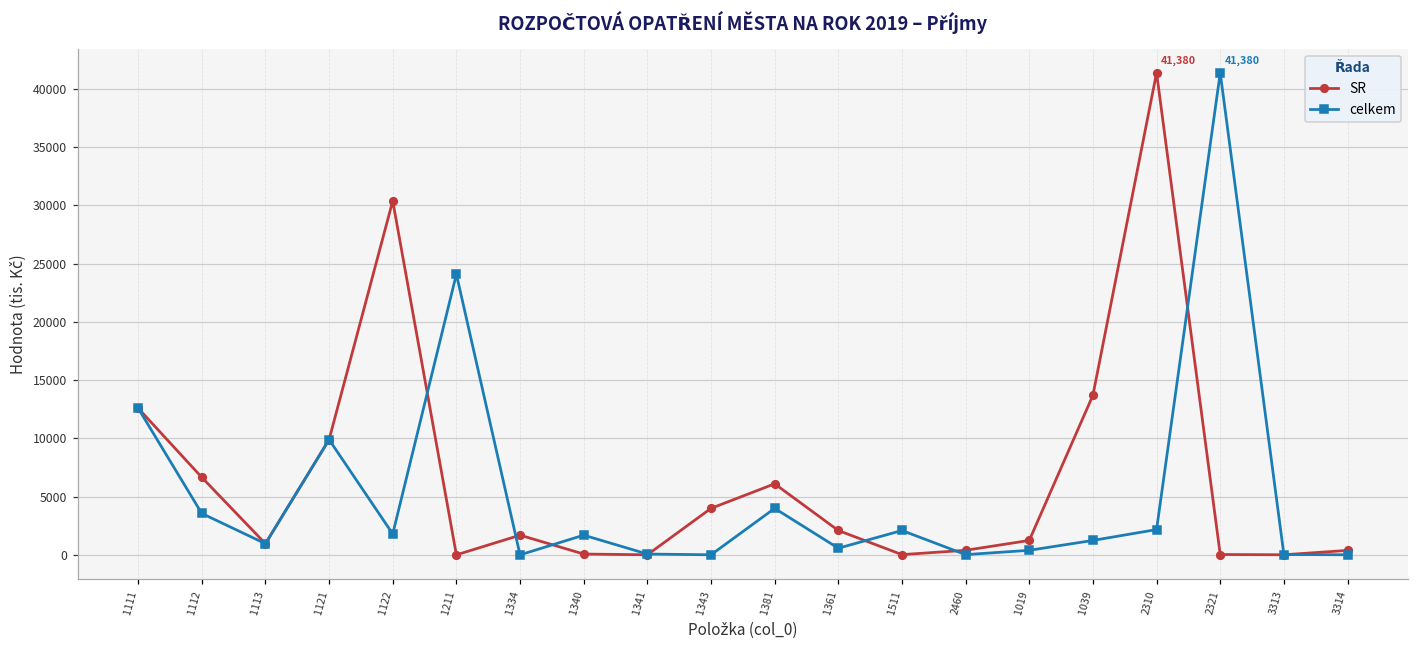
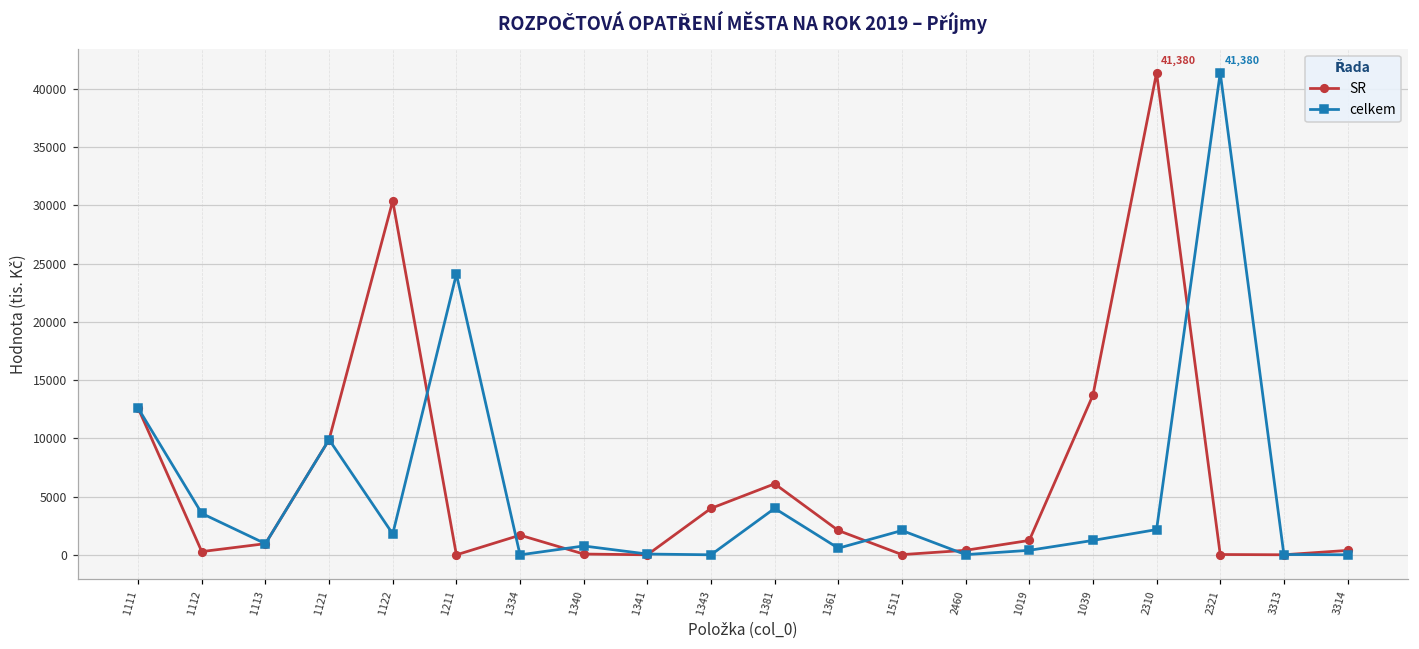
  {
    "SR": {
-     "1112": 6700,
+     "1112": 300,
      "1122": 30400,
      "1211": 0,
      "1334": 1700,
      "1340": 100,
      "1343": 4000,
      "1381": 6100,
      "1361": 2100,
      "1511": 0,
      "2460": 400,
      "1019": 1200,
      "1039": 13700,
      "2321": 0,
      "3314": 400
    },
    "celkem": {
      "1112": 3600,
      "1122": 1800,
      "1211": 24100,
      "1334": 0,
-     "1340": 1700,
+     "1340": 800,
      "1343": 0,
      "1381": 4000,
      "1361": 600,
      "1511": 2100,
      "2460": 0,
      "1019": 400,
      "1039": 1200,
      "2310": 2200,
      "3314": 0
    }
  }
